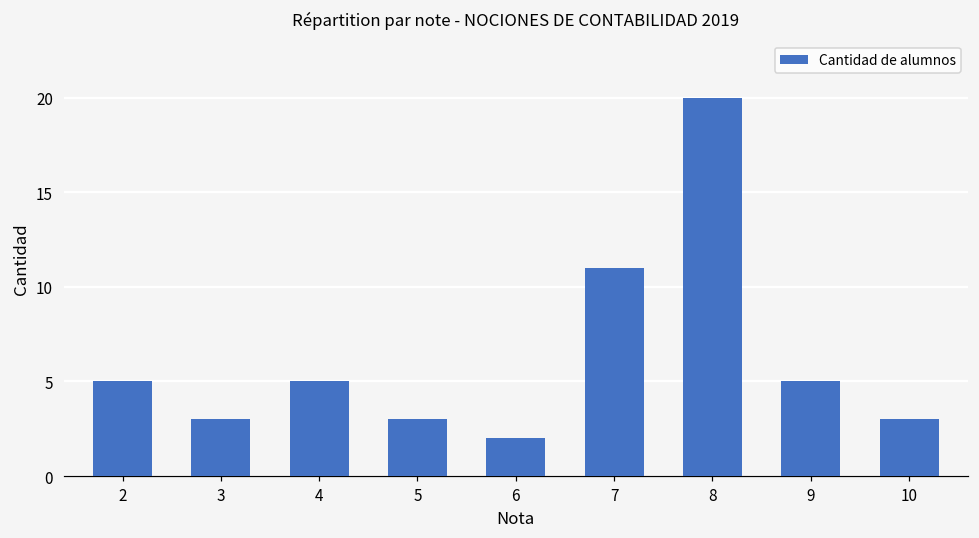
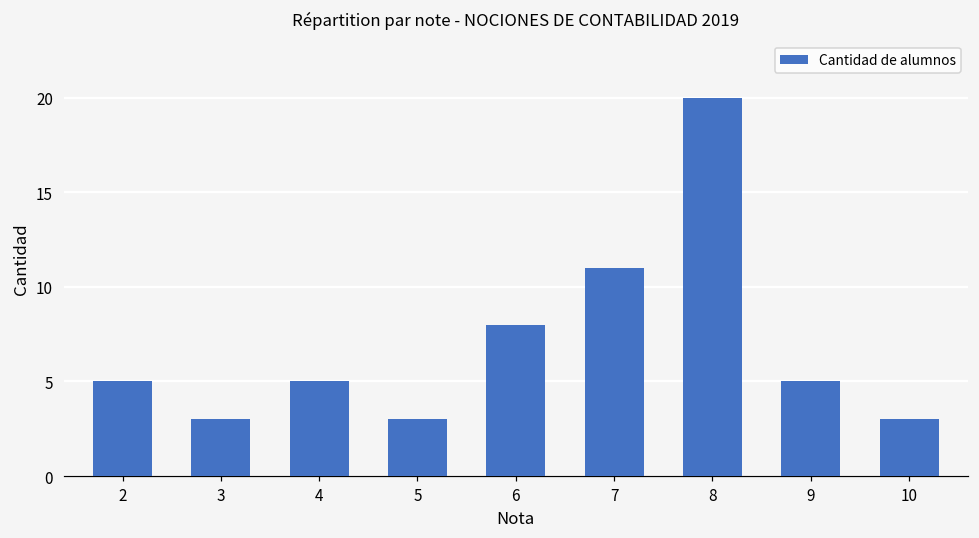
  {
    "2": 5,
    "3": 3,
    "4": 5,
    "5": 3,
-   "6": 2,
+   "6": 8,
    "7": 11,
    "8": 20,
    "9": 5,
    "10": 3
  }
